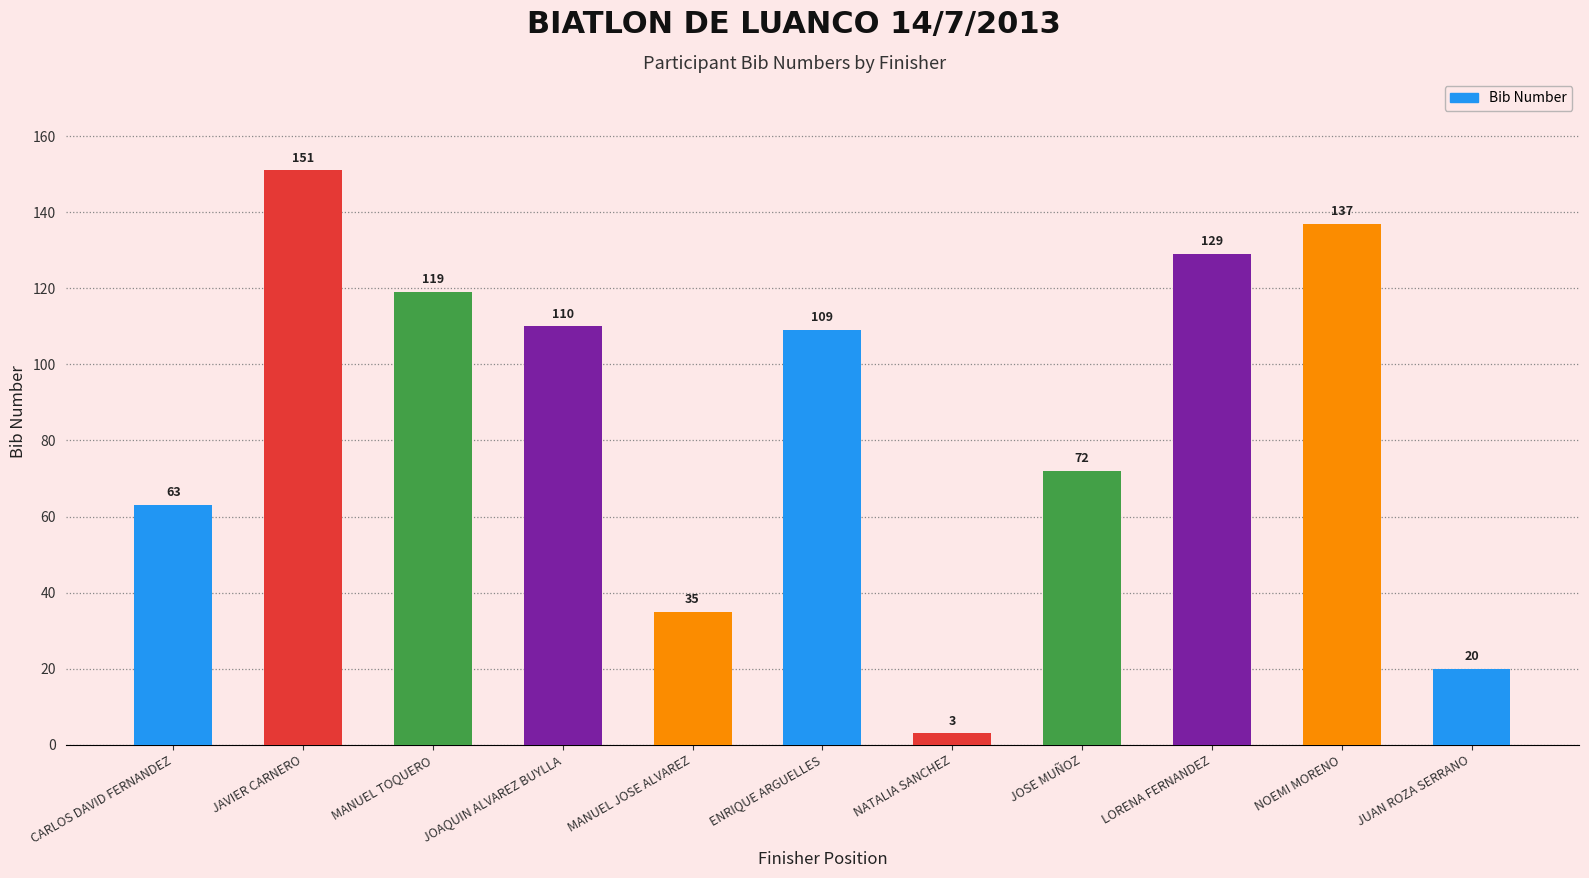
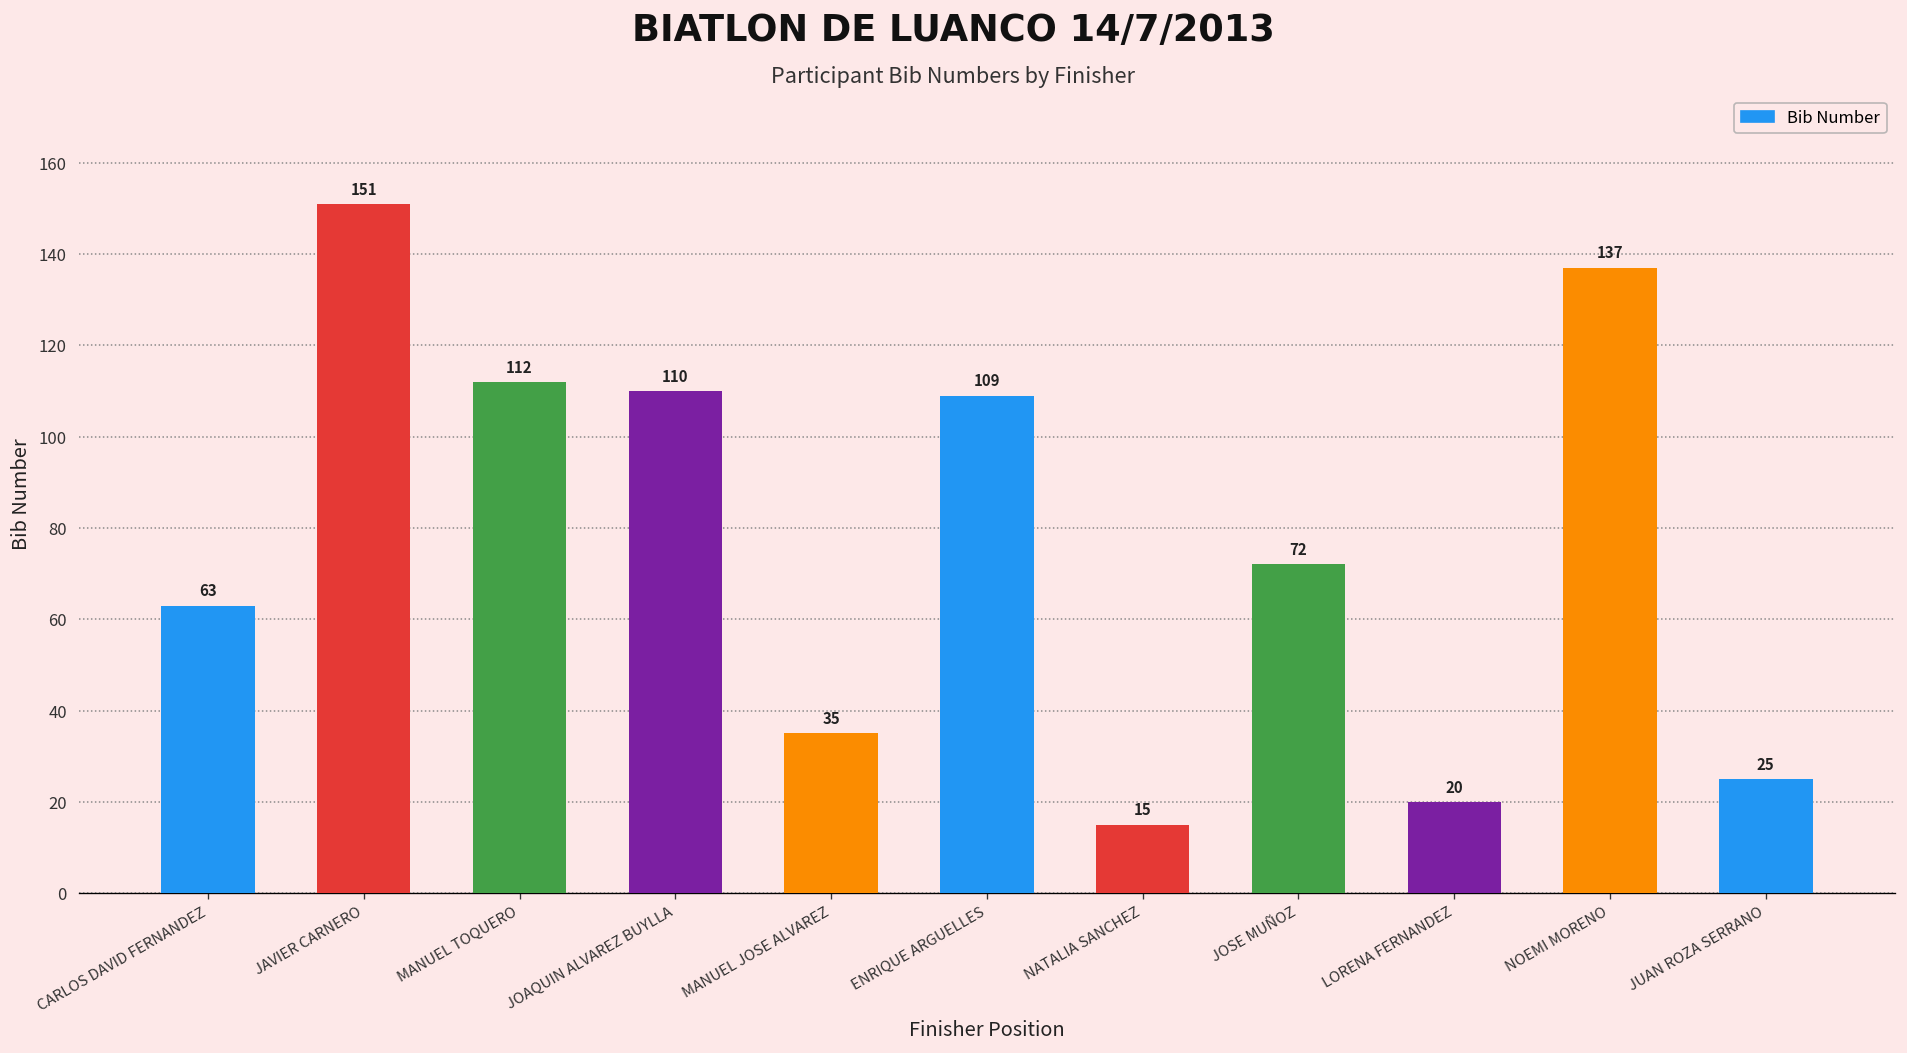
  {
    "CARLOS DAVID FERNANDEZ": 63,
    "JAVIER CARNERO": 151,
-   "MANUEL TOQUERO": 119,
+   "MANUEL TOQUERO": 112,
    "JOAQUIN ALVAREZ BUYLLA": 110,
    "MANUEL JOSE ALVAREZ": 35,
    "ENRIQUE ARGUELLES": 109,
-   "NATALIA SANCHEZ": 3,
+   "NATALIA SANCHEZ": 15,
    "JOSE MUÑOZ": 72,
-   "LORENA FERNANDEZ": 129,
+   "LORENA FERNANDEZ": 20,
    "NOEMI MORENO": 137,
-   "JUAN ROZA SERRANO": 20
+   "JUAN ROZA SERRANO": 25
  }
